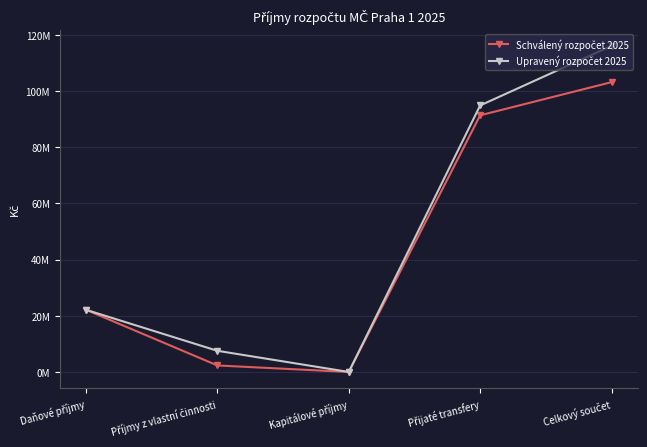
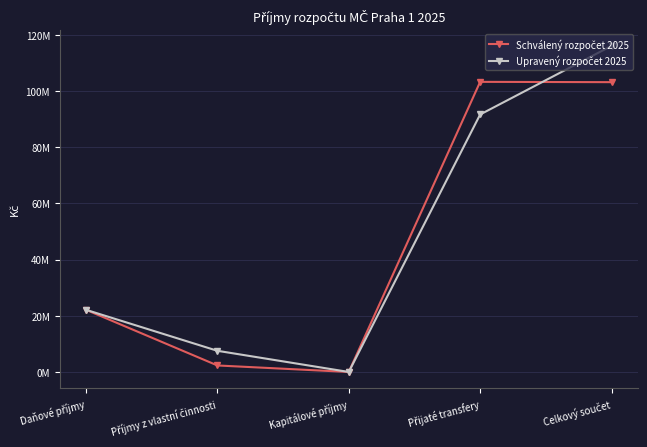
  {
    "Schválený rozpočet 2025": {
      "Příjmy z vlastní činnosti": 2000000,
-     "Přijaté transfery": 91000000,
+     "Přijaté transfery": 103000000,
      "Celkový součet": 103000000
    },
    "Upravený rozpočet 2025": {
      "Příjmy z vlastní činnosti": 8000000,
-     "Přijaté transfery": 95000000
+     "Přijaté transfery": 92000000
    }
  }
